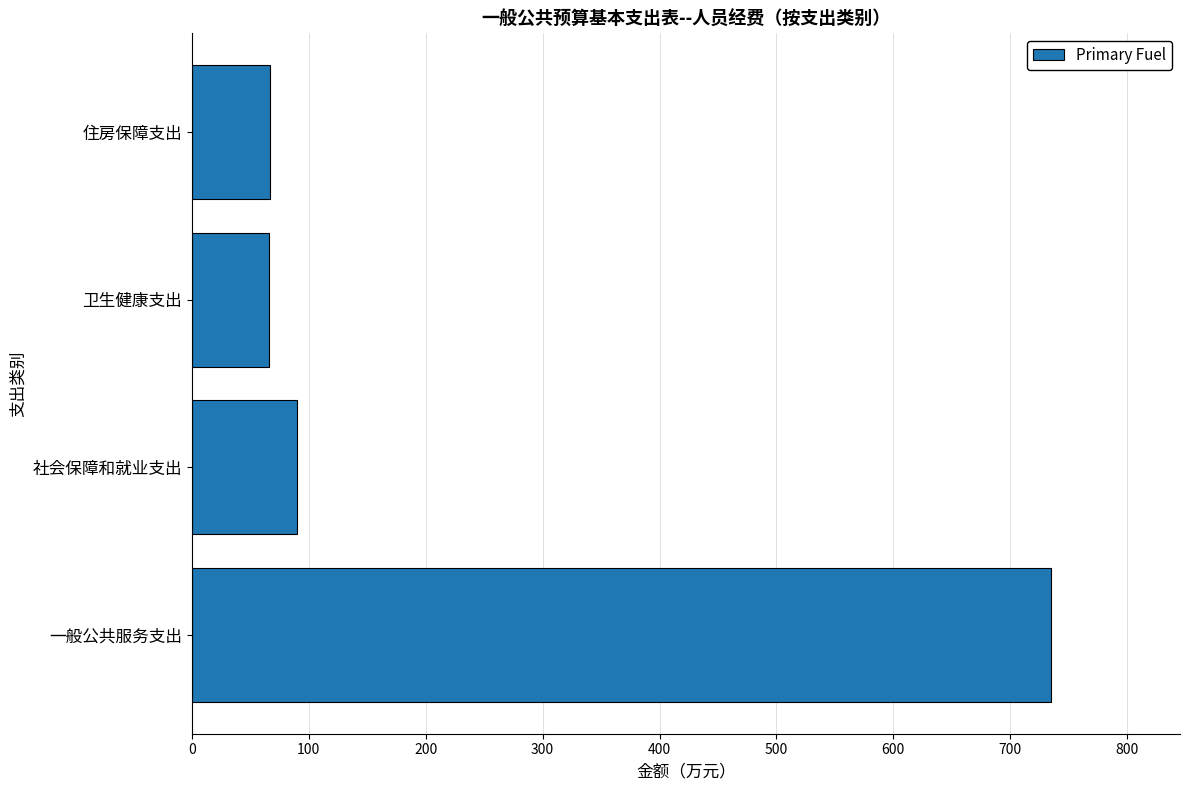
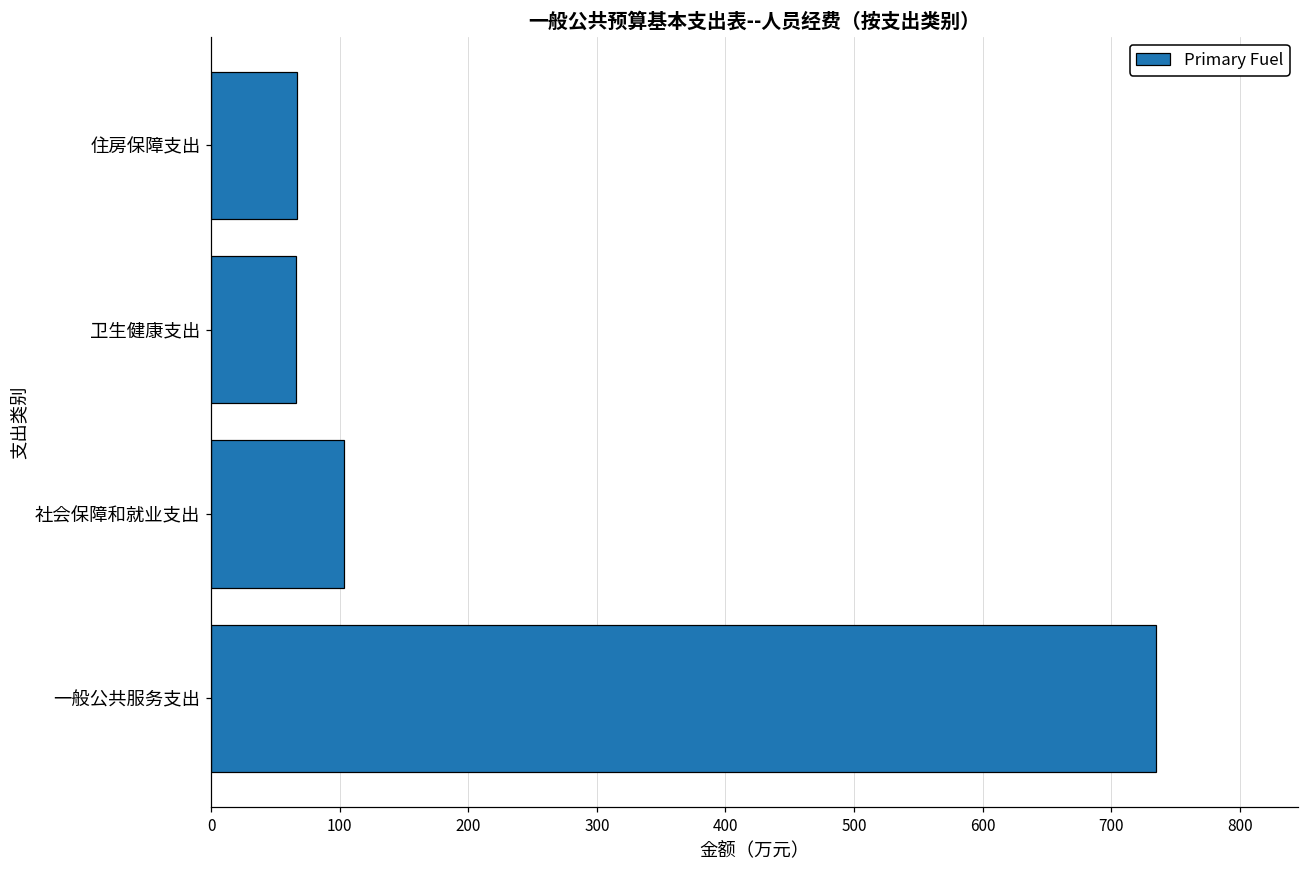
  {
    "住房保障支出": 67,
    "卫生健康支出": 66,
-   "社会保障和就业支出": 90,
+   "社会保障和就业支出": 104,
    "一般公共服务支出": 735
  }
